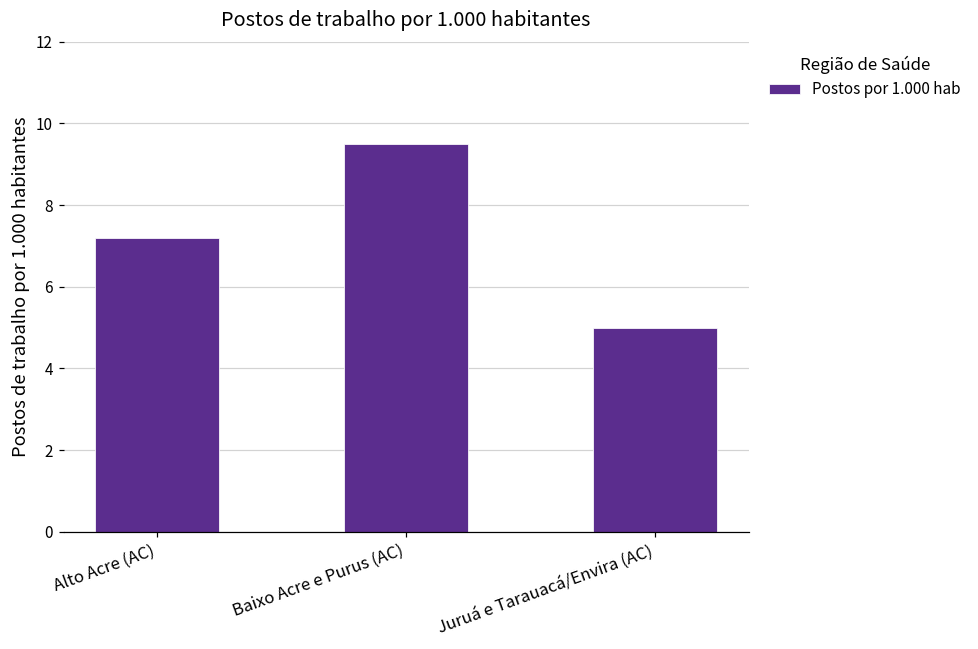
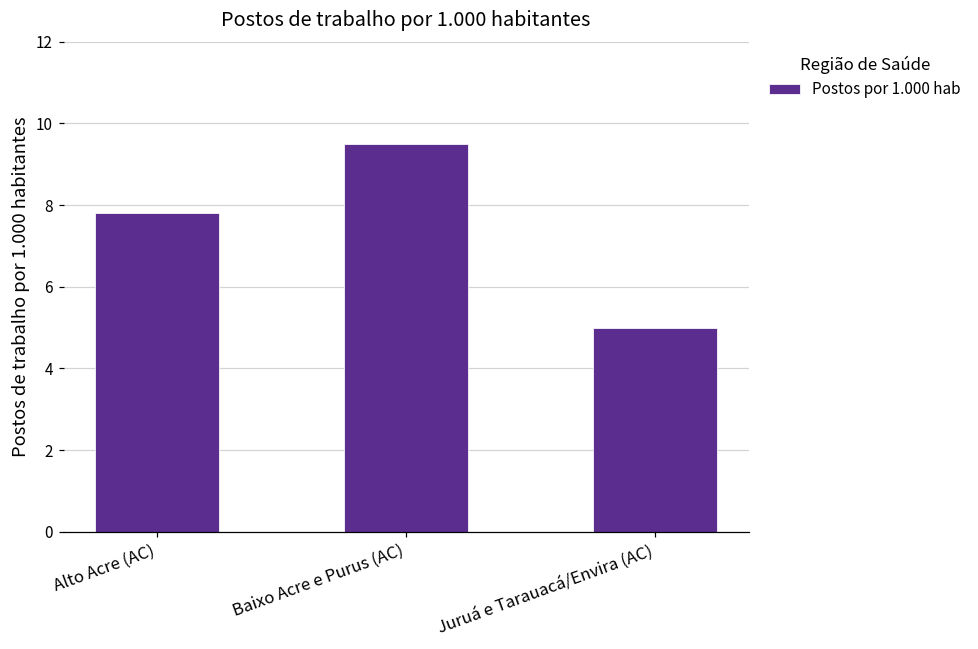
  {
-   "Alto Acre (AC)": 7.2,
+   "Alto Acre (AC)": 7.8,
    "Baixo Acre e Purus (AC)": 9.5,
    "Juruá e Tarauacá/Envira (AC)": 5.0
  }
